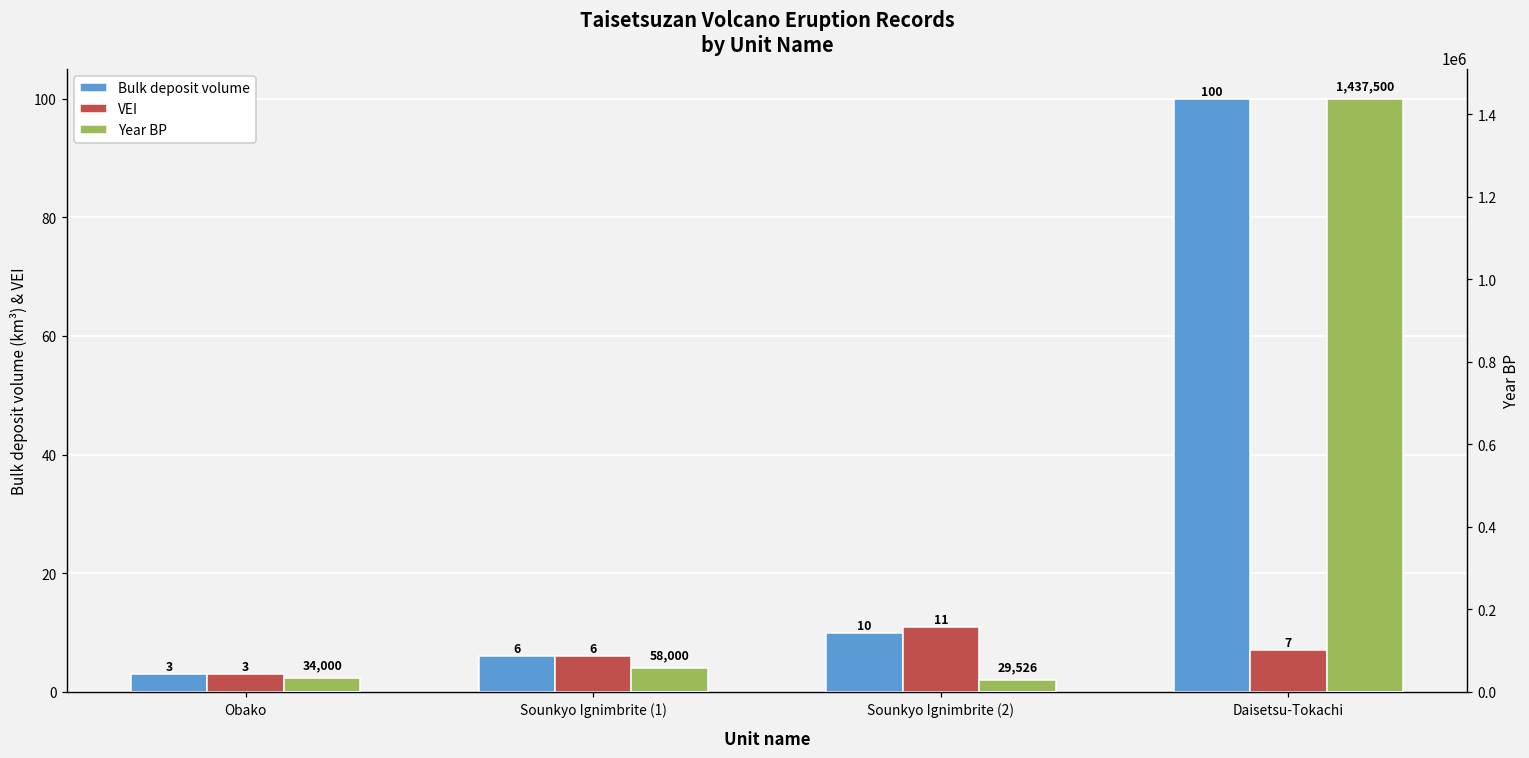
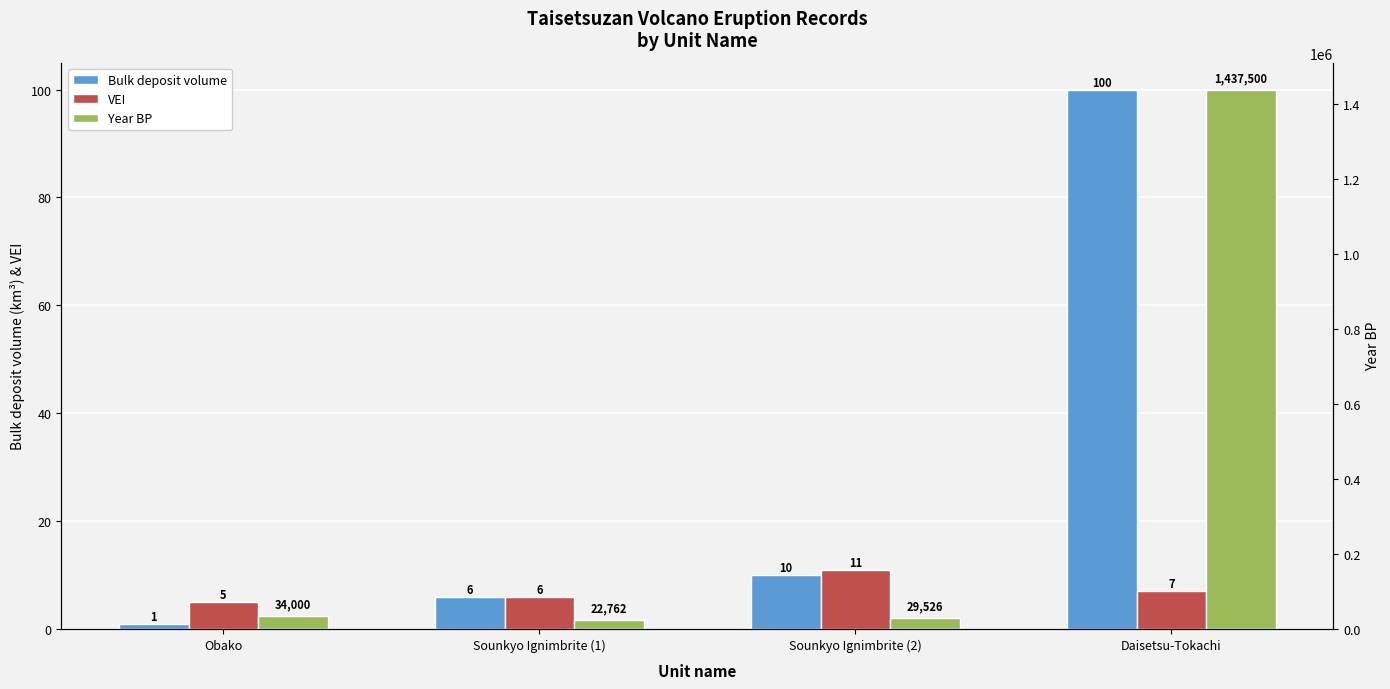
  {
    "Bulk deposit volume": {
-     "Obako": "3",
+     "Obako": "1",
      "Sounkyo Ignimbrite (1)": "6",
      "Sounkyo Ignimbrite (2)": "10",
      "Daisetsu-Tokachi": "100"
    },
    "VEI": {
-     "Obako": "3",
+     "Obako": "5",
      "Sounkyo Ignimbrite (1)": "6",
      "Sounkyo Ignimbrite (2)": "11",
      "Daisetsu-Tokachi": "7"
    },
    "Year BP": {
      "Obako": "34,000",
-     "Sounkyo Ignimbrite (1)": "58,000",
+     "Sounkyo Ignimbrite (1)": "22,762",
      "Sounkyo Ignimbrite (2)": "29,526",
      "Daisetsu-Tokachi": "1,437,500"
    }
  }
